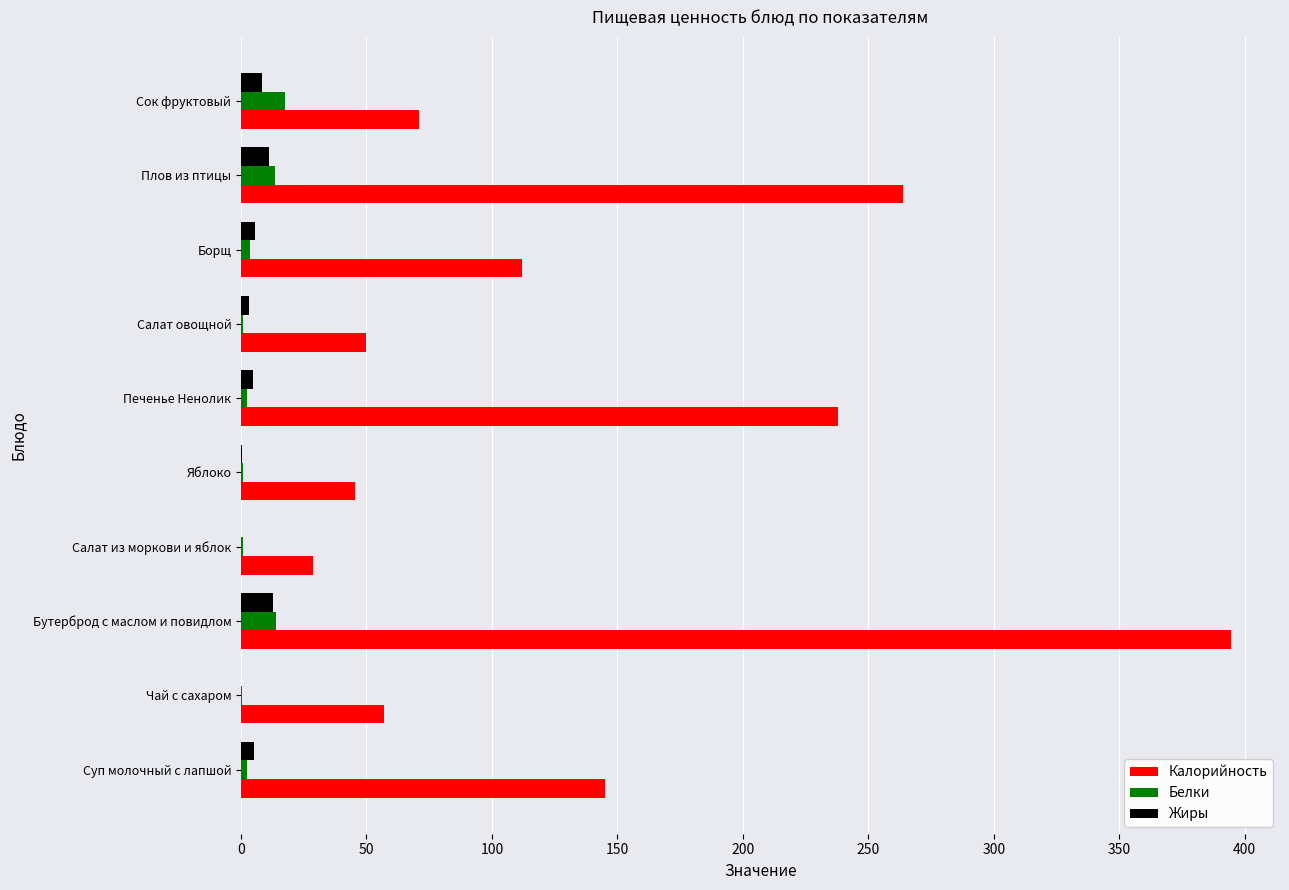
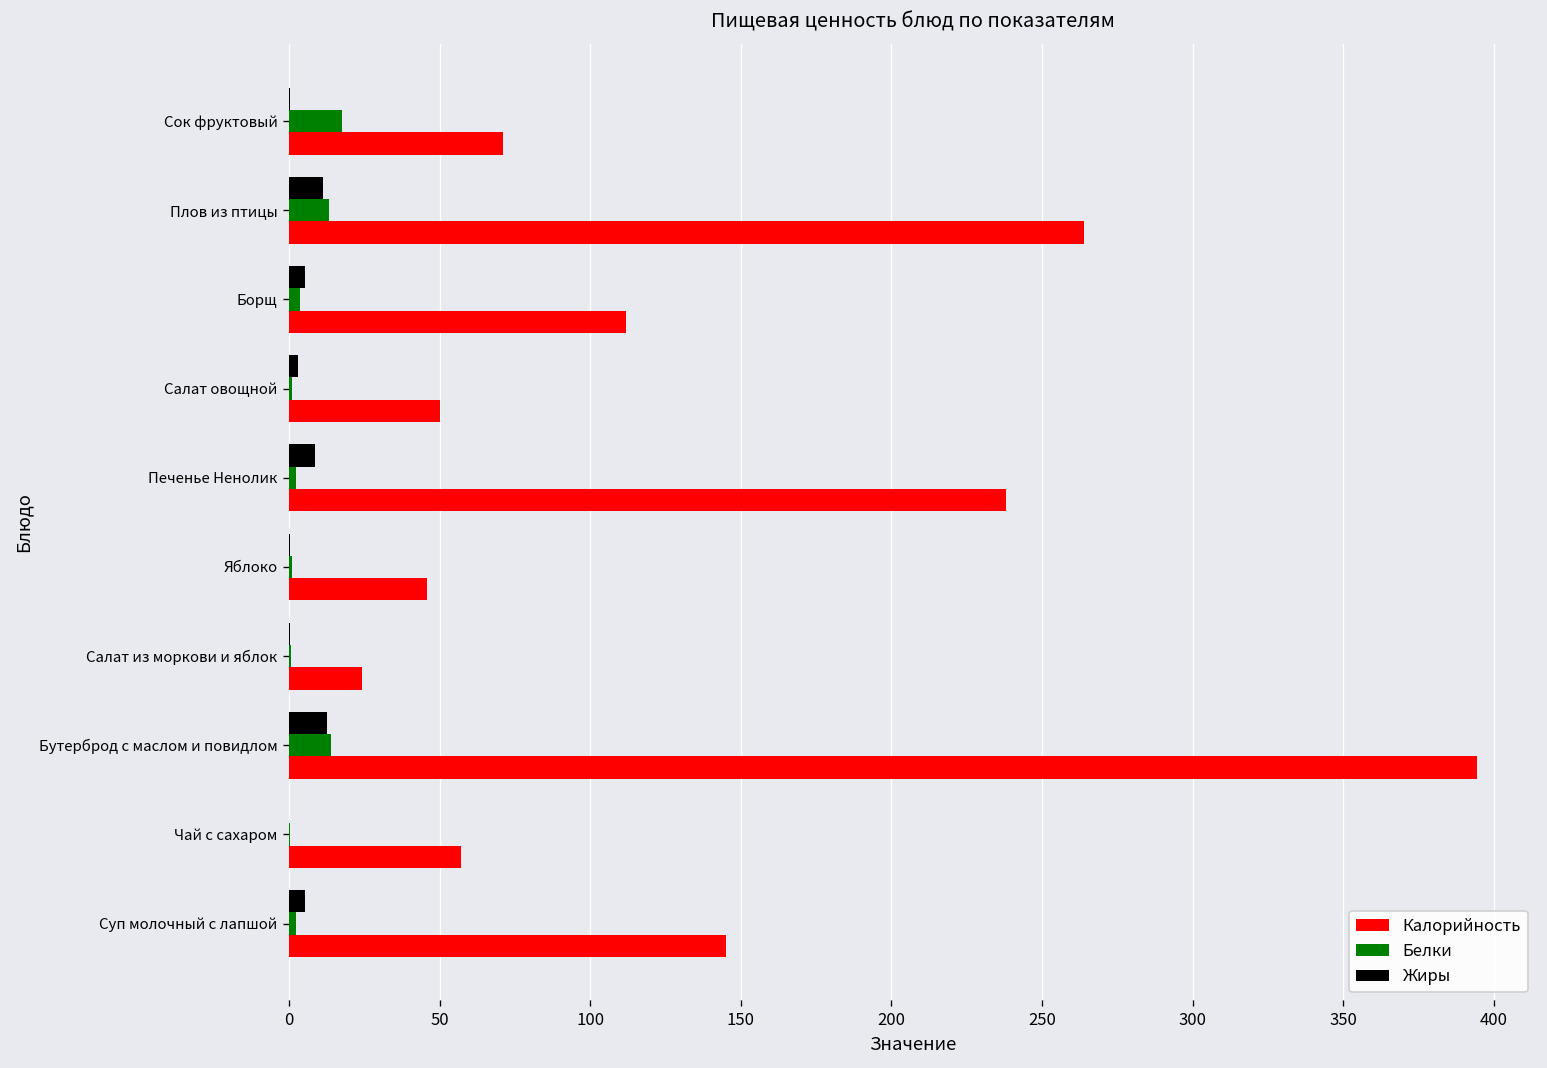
  {
    "Калорийность": {
      "Сок фруктовый": 71,
      "Плов из птицы": 264,
      "Борщ": 112,
      "Салат овощной": 50,
      "Печенье Ненолик": 238,
      "Яблоко": 46,
-     "Салат из моркови и яблок": 29,
+     "Салат из моркови и яблок": 24,
      "Бутерброд с маслом и повидлом": 394,
      "Чай с сахаром": 57,
      "Суп молочный с лапшой": 145
    },
    "Белки": {
      "Сок фруктовый": 18,
      "Плов из птицы": 13,
      "Борщ": 4,
      "Печенье Ненолик": 2,
      "Бутерброд с маслом и повидлом": 14,
      "Суп молочный с лапшой": 2
    },
    "Жиры": {
-     "Сок фруктовый": 8,
+     "Сок фруктовый": 0,
      "Плов из птицы": 11,
      "Борщ": 5,
      "Салат овощной": 3,
-     "Печенье Ненолик": 5,
+     "Печенье Ненолик": 9,
      "Бутерброд с маслом и повидлом": 13,
      "Суп молочный с лапшой": 5
    }
  }
